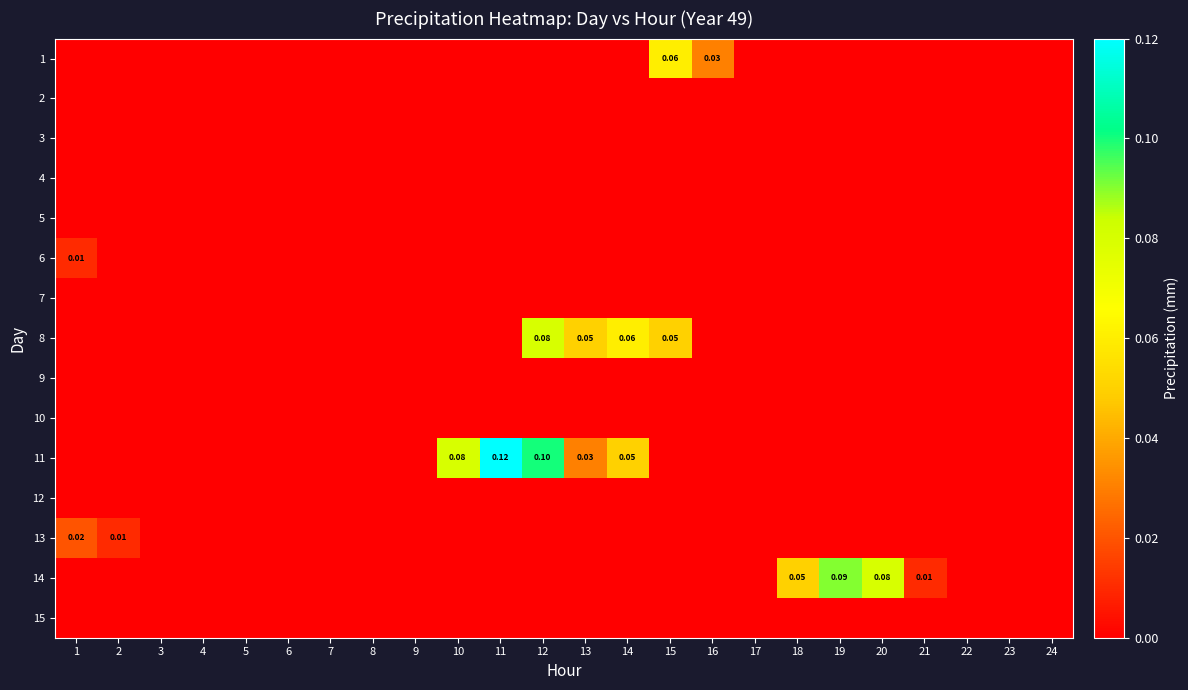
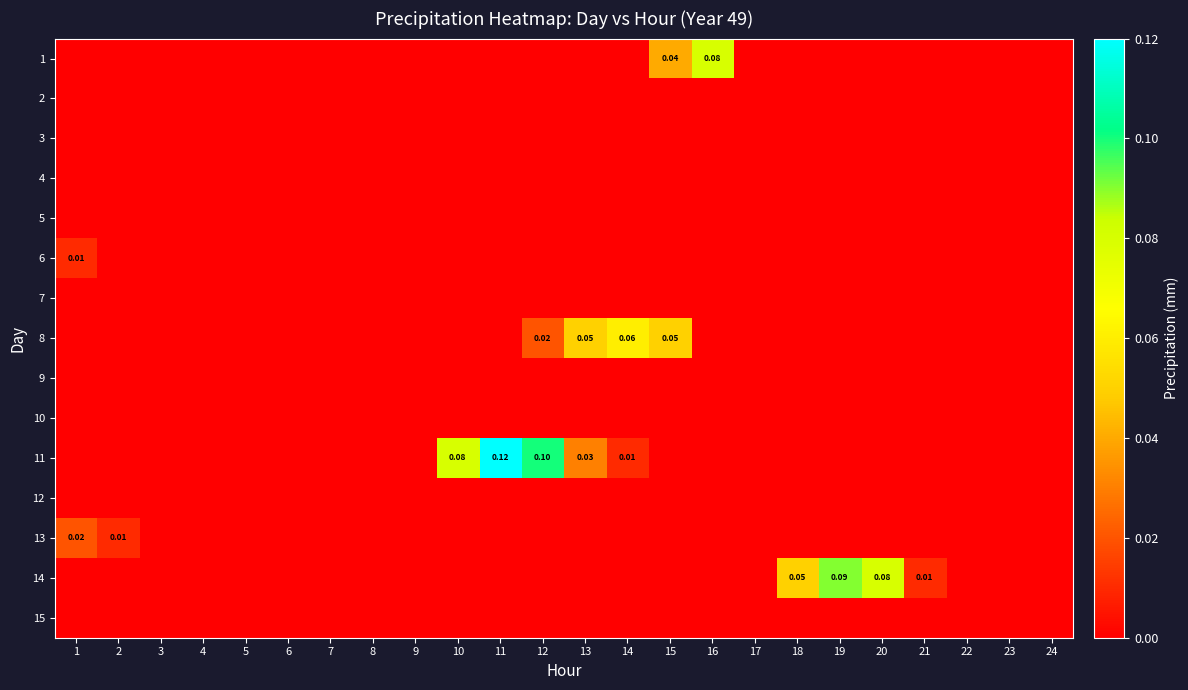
  {
    "1": {
-     "15": 0.06,
-     "16": 0.03
+     "15": 0.04,
+     "16": 0.08
    },
    "6": {
      "1": 0.01
    },
    "8": {
-     "12": 0.08,
+     "12": 0.02,
      "13": 0.05,
      "14": 0.06,
      "15": 0.05
    },
    "11": {
      "10": 0.08,
      "11": 0.12,
      "12": 0.10,
      "13": 0.03,
-     "14": 0.05
+     "14": 0.01
    },
    "13": {
      "1": 0.02,
      "2": 0.01
    },
    "14": {
      "18": 0.05,
      "19": 0.09,
      "20": 0.08,
      "21": 0.01
    }
  }
